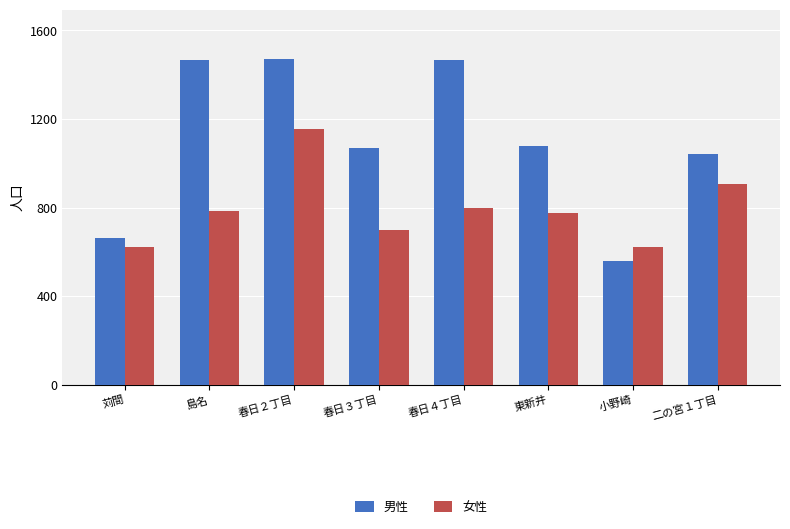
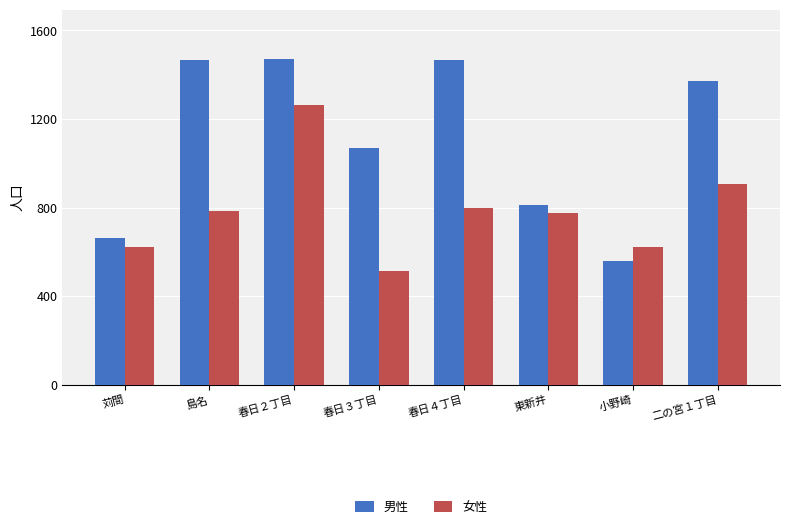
  {
    "男性": {
      "苅間": 660,
      "島名": 1470,
      "春日２丁目": 1470,
      "春日３丁目": 1070,
      "春日４丁目": 1460,
-     "東新井": 1080,
+     "東新井": 810,
      "小野崎": 560,
-     "二の宮１丁目": 1040
+     "二の宮１丁目": 1370
    },
    "女性": {
      "苅間": 620,
      "島名": 790,
-     "春日２丁目": 1150,
-     "春日３丁目": 700,
+     "春日２丁目": 1260,
+     "春日３丁目": 510,
      "春日４丁目": 800,
      "東新井": 780,
      "小野崎": 620,
      "二の宮１丁目": 910
    }
  }
